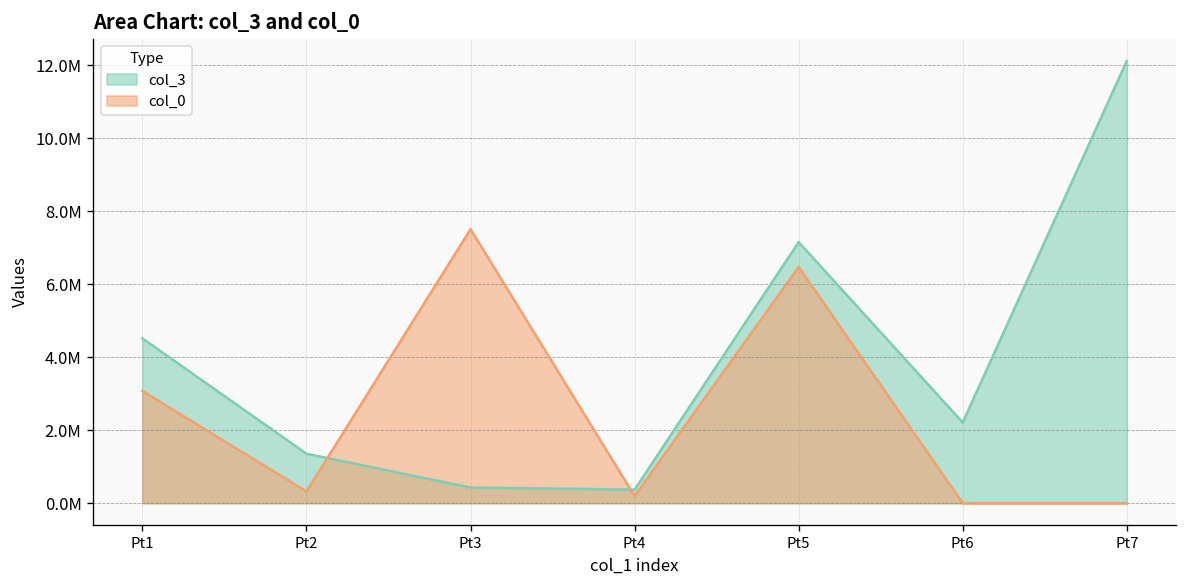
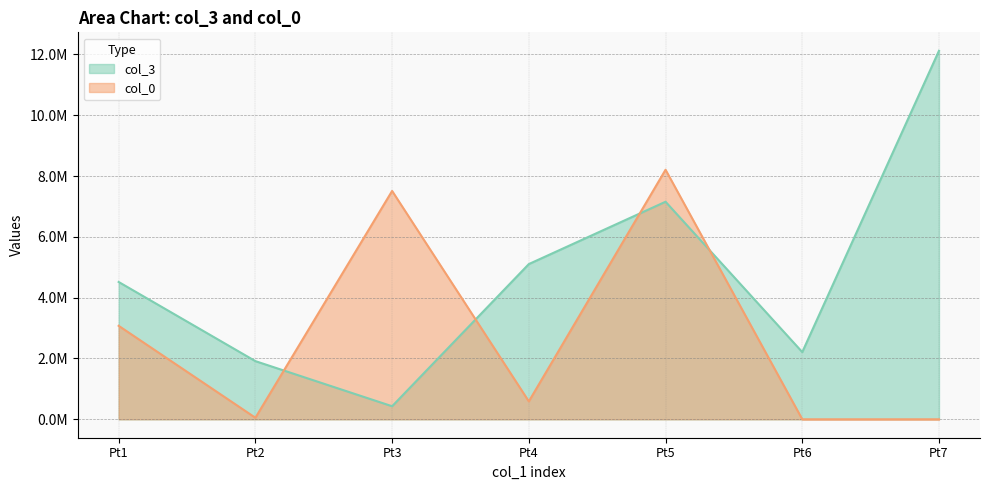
  {
    "col_3": {
      "Pt1": 4500000,
-     "Pt2": 1400000,
+     "Pt2": 1900000,
      "Pt3": 400000,
-     "Pt4": 400000,
+     "Pt4": 5100000,
      "Pt5": 7200000,
      "Pt6": 2200000,
      "Pt7": 12100000
    },
    "col_0": {
      "Pt1": 3100000,
-     "Pt2": 300000,
+     "Pt2": 100000,
      "Pt3": 7500000,
-     "Pt4": 200000,
-     "Pt5": 6500000,
+     "Pt4": 600000,
+     "Pt5": 8200000,
      "Pt6": 0,
      "Pt7": 0
    }
  }
